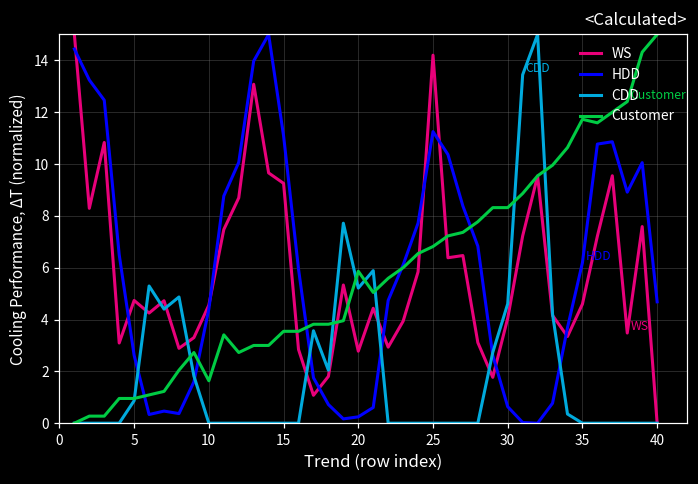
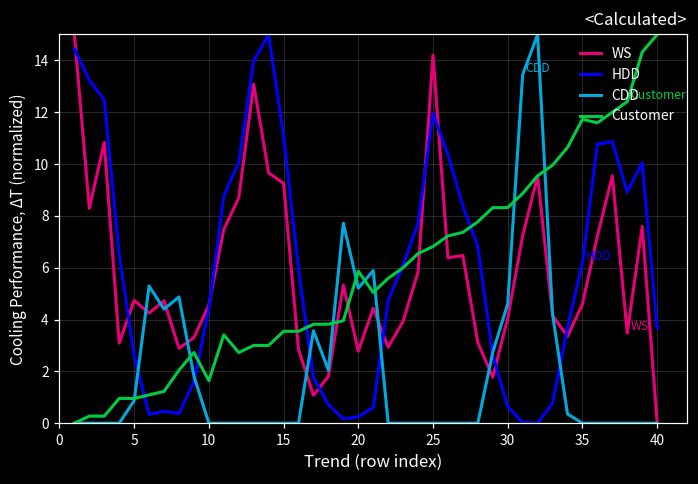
  {
    "WS": {
      "5": 4.7,
      "10": 4.6,
      "15": 9.3,
      "20": 2.8,
      "25": 14.2,
      "30": 4.1,
      "35": 4.6
    },
    "HDD": {
      "5": 2.6,
      "10": 4.4,
      "15": 11.1,
      "20": 0.2,
-     "25": 11.3,
+     "25": 12.0,
      "30": 0.6,
      "35": 6.2,
-     "40": 4.7
+     "40": 3.7
    },
    "CDD": {
      "10": 0.0,
      "15": 0.0,
      "20": 5.2,
      "25": 0.0,
      "30": 4.6,
      "35": 0.0
    },
    "Customer": {
      "10": 1.6,
      "15": 3.5,
      "20": 5.9,
      "25": 6.8,
      "30": 8.3,
      "35": 11.7,
      "40": 15.0
    }
  }
